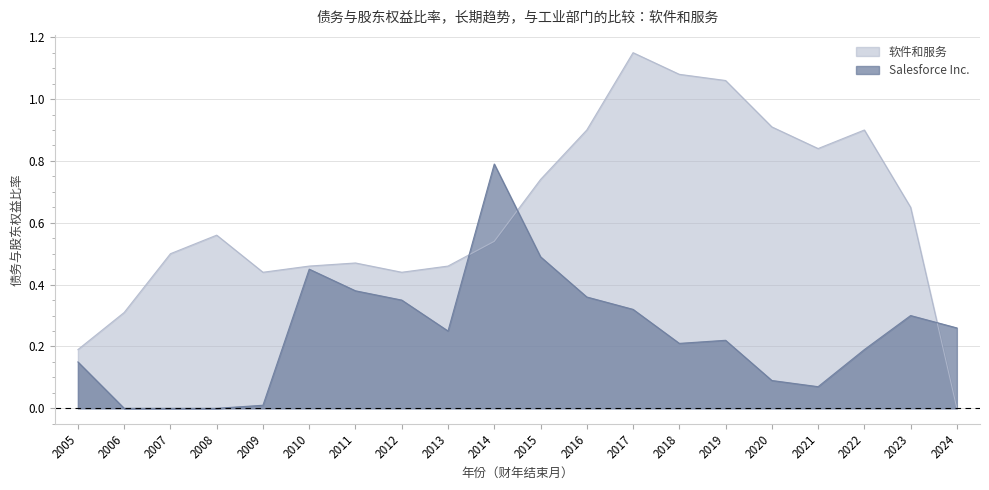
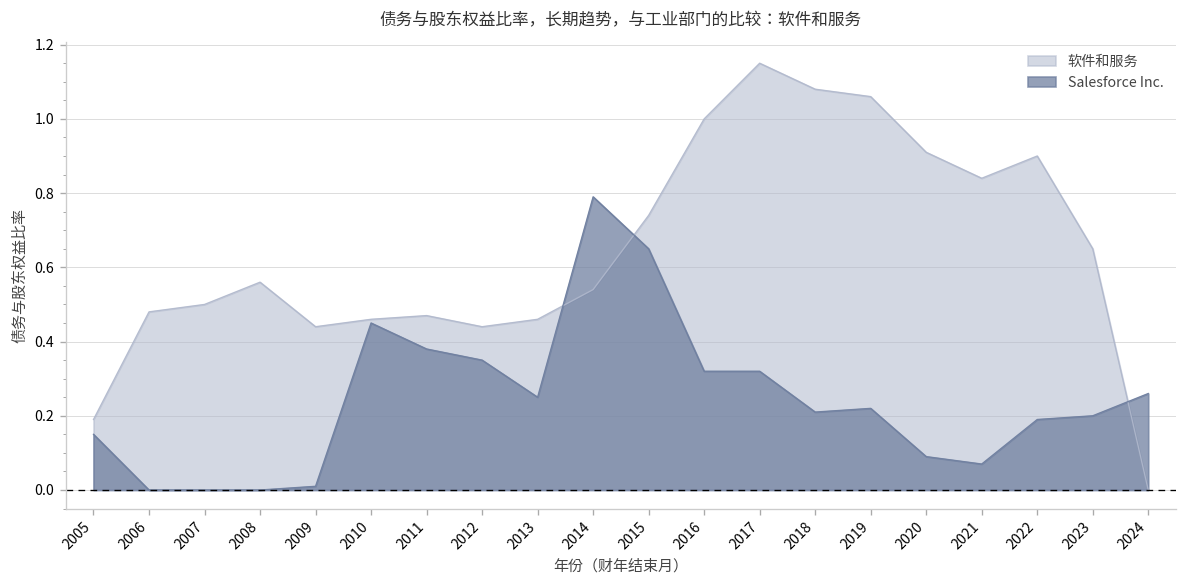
  {
    "软件和服务": {
      "2005": 0.19,
-     "2006": 0.31,
+     "2006": 0.48,
      "2007": 0.50,
      "2008": 0.56,
      "2009": 0.44,
      "2010": 0.46,
      "2011": 0.47,
      "2012": 0.44,
      "2013": 0.46,
      "2014": 0.54,
      "2015": 0.74,
-     "2016": 0.9,
+     "2016": 1.0,
      "2017": 1.15,
      "2018": 1.08,
      "2019": 1.06,
      "2020": 0.91,
      "2021": 0.84,
      "2022": 0.90,
      "2023": 0.65,
      "2024": 0.00
    },
    "Salesforce Inc.": {
      "2005": 0.15,
      "2006": 0.00,
      "2007": 0.00,
      "2008": 0.00,
      "2009": 0.01,
      "2010": 0.45,
      "2011": 0.38,
      "2012": 0.35,
      "2013": 0.25,
      "2014": 0.79,
-     "2015": 0.49,
-     "2016": 0.36,
+     "2015": 0.65,
+     "2016": 0.32,
      "2017": 0.32,
      "2018": 0.21,
      "2019": 0.22,
      "2020": 0.09,
      "2021": 0.07,
      "2022": 0.19,
-     "2023": 0.3,
+     "2023": 0.2,
      "2024": 0.26
    }
  }
